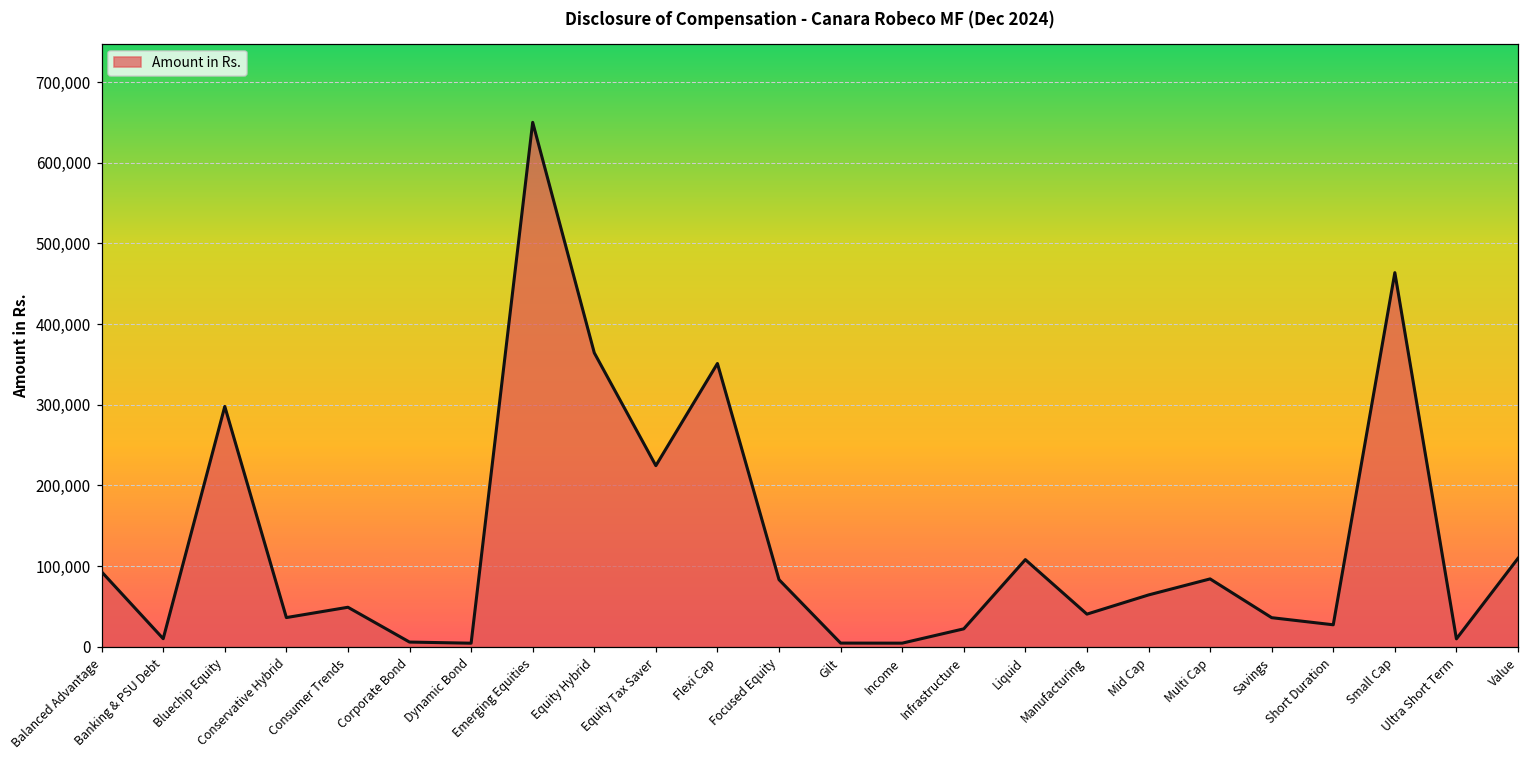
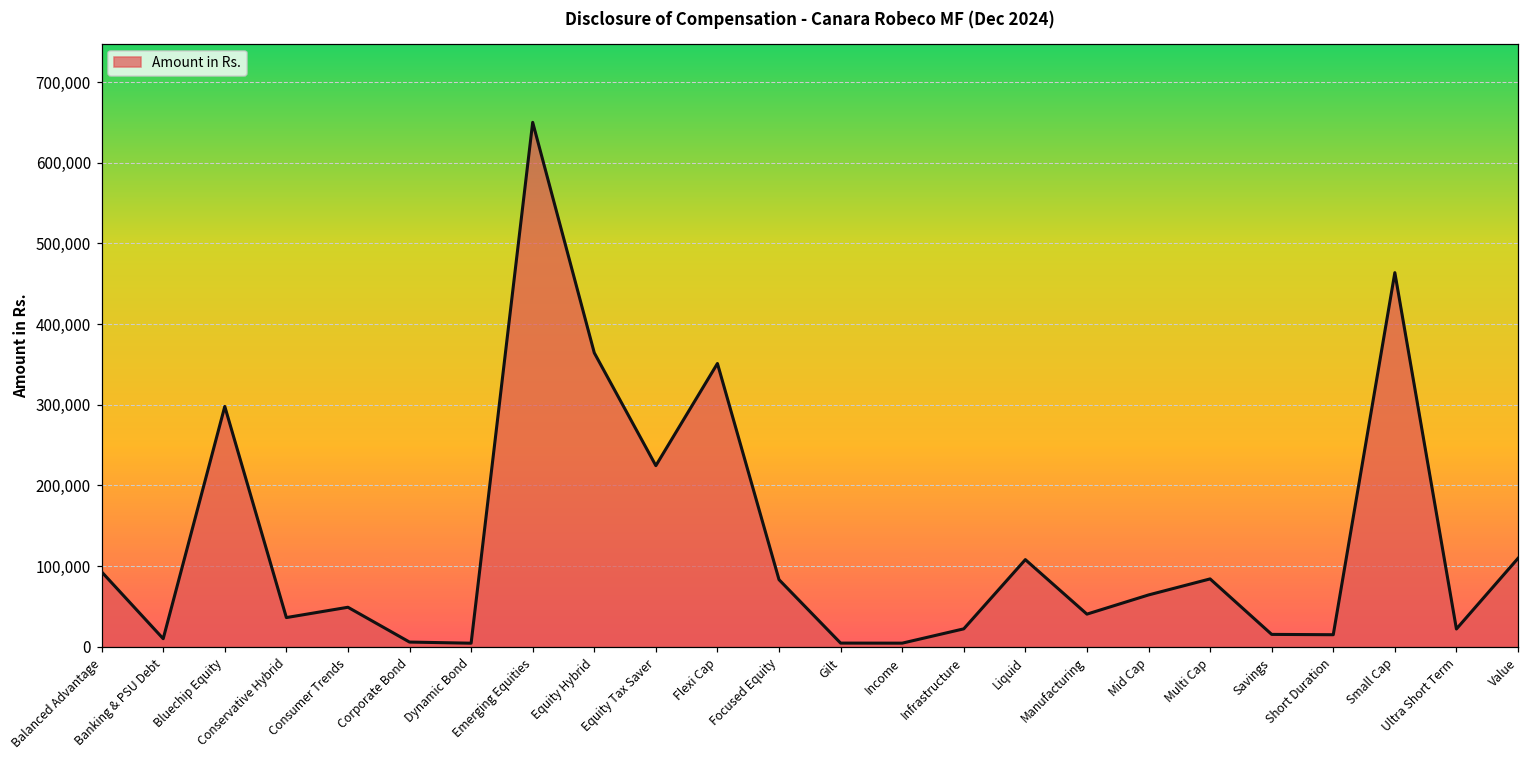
  {
    "Balanced Advantage": "90,000",
    "Banking & PSU Debt": "10,000",
    "Bluechip Equity": "300,000",
    "Conservative Hybrid": "40,000",
    "Consumer Trends": "50,000",
    "Corporate Bond": "10,000",
    "Dynamic Bond": "0",
    "Emerging Equities": "650,000",
    "Equity Hybrid": "360,000",
    "Equity Tax Saver": "220,000",
    "Flexi Cap": "350,000",
    "Focused Equity": "80,000",
    "Gilt": "0",
    "Income": "0",
    "Infrastructure": "20,000",
    "Liquid": "110,000",
    "Manufacturing": "40,000",
    "Mid Cap": "60,000",
    "Multi Cap": "80,000",
-   "Savings": "40,000",
-   "Short Duration": "30,000",
+   "Savings": "20,000",
+   "Short Duration": "10,000",
    "Small Cap": "460,000",
-   "Ultra Short Term": "10,000",
+   "Ultra Short Term": "20,000",
    "Value": "110,000"
  }
